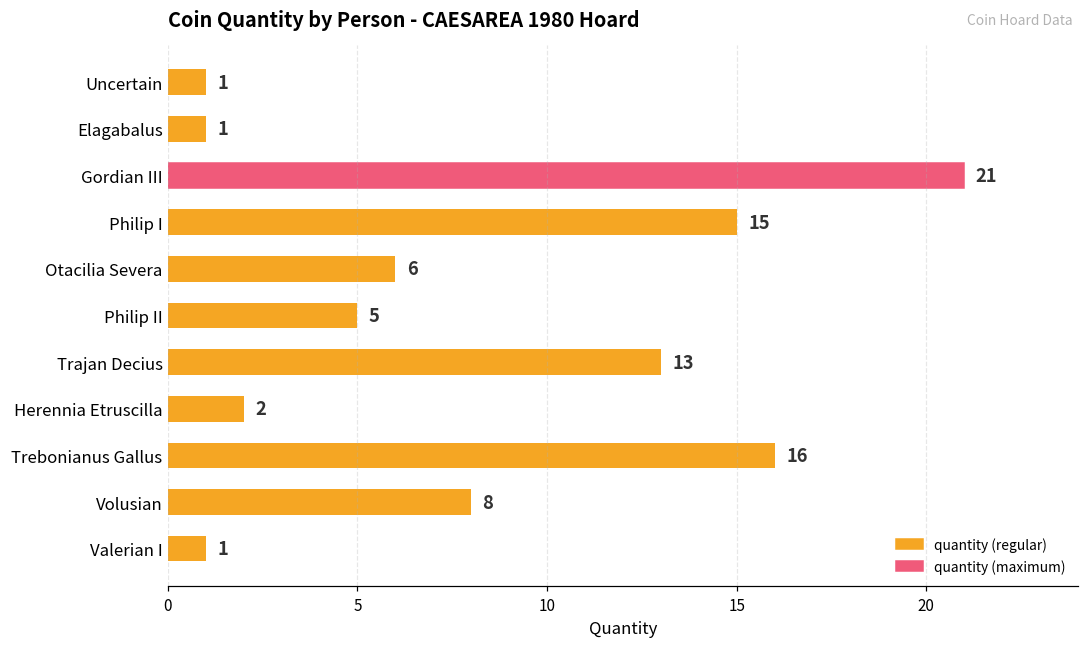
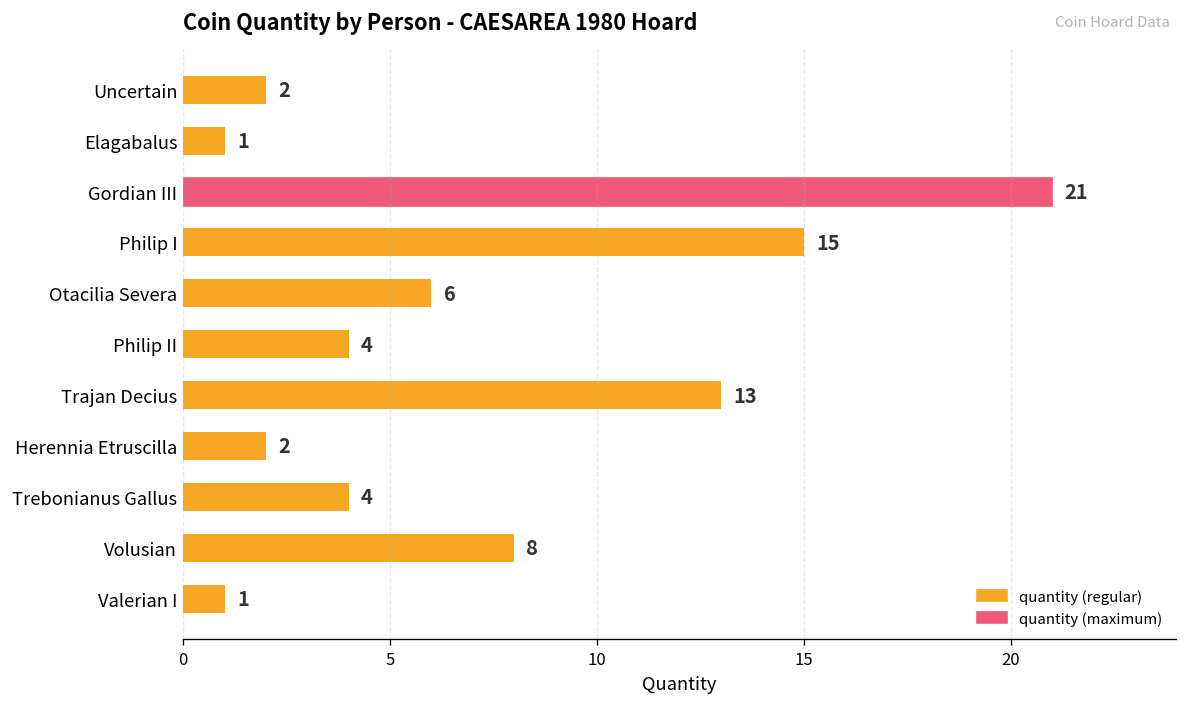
  {
-   "Uncertain": 1,
+   "Uncertain": 2,
    "Elagabalus": 1,
    "Gordian III": 21,
    "Philip I": 15,
    "Otacilia Severa": 6,
-   "Philip II": 5,
+   "Philip II": 4,
    "Trajan Decius": 13,
    "Herennia Etruscilla": 2,
-   "Trebonianus Gallus": 16,
+   "Trebonianus Gallus": 4,
    "Volusian": 8,
    "Valerian I": 1
  }
